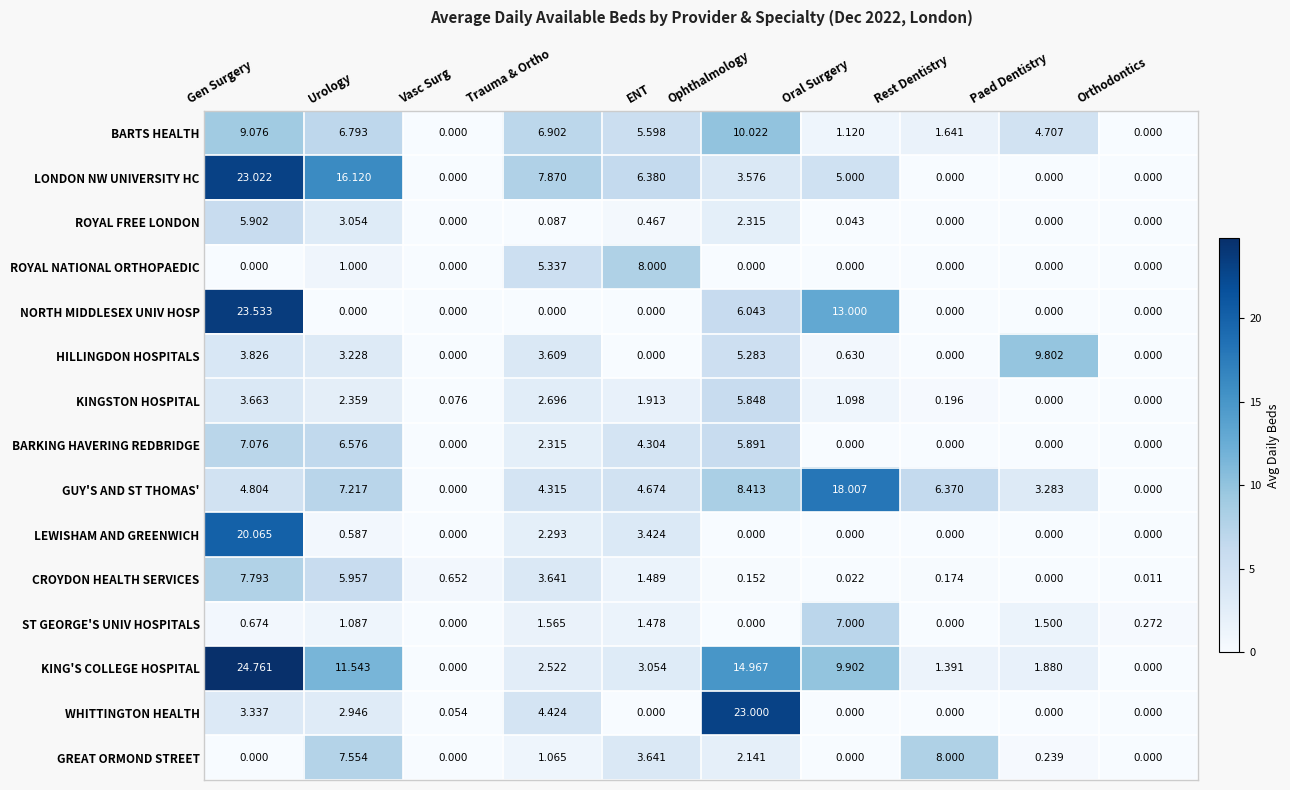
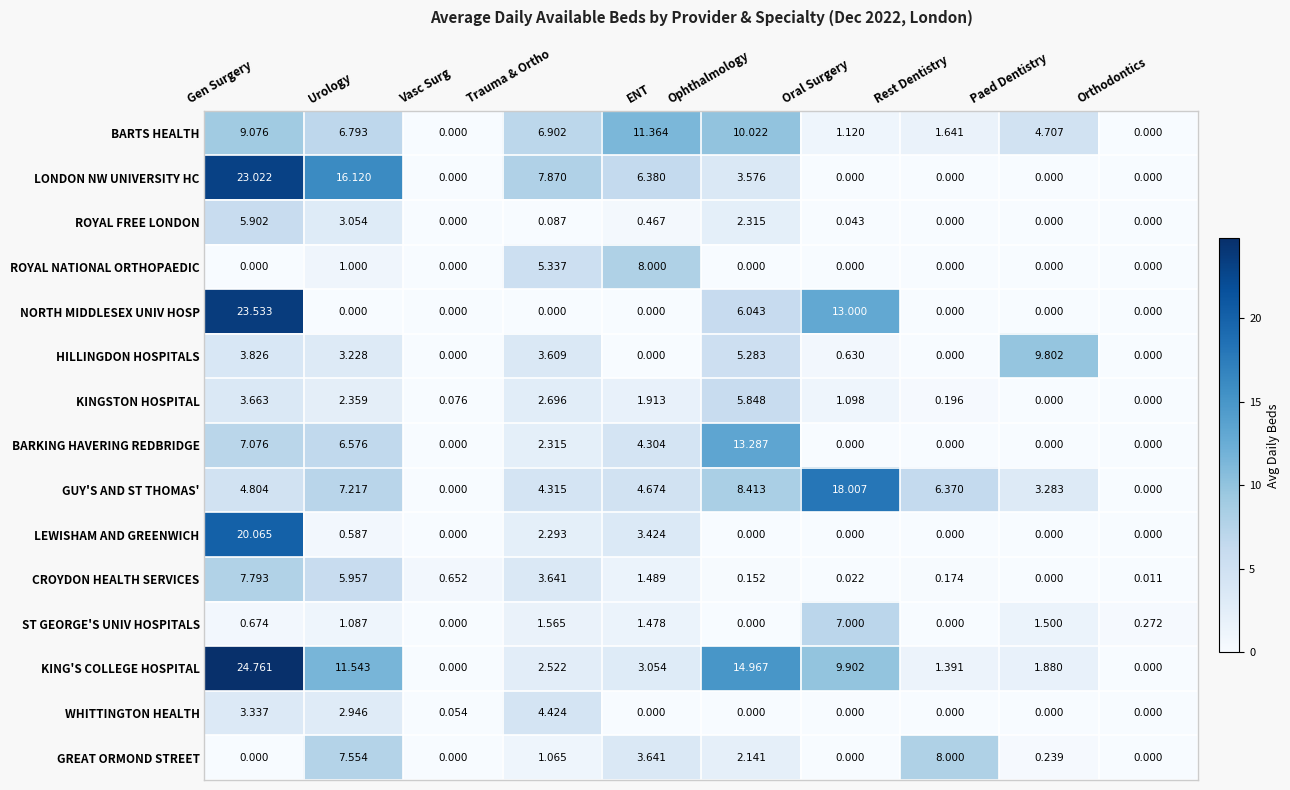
  {
    "BARTS HEALTH": {
      "Gen Surgery": 9.076,
      "Urology": 6.793,
      "Vasc Surg": 0.000,
      "Trauma & Ortho": 6.902,
-     "ENT": 5.598,
+     "ENT": 11.364,
      "Ophthalmology": 10.022,
      "Oral Surgery": 1.120,
      "Rest Dentistry": 1.641,
      "Paed Dentistry": 4.707,
      "Orthodontics": 0.000
    },
    "LONDON NW UNIVERSITY HC": {
      "Gen Surgery": 23.022,
      "Urology": 16.120,
      "Vasc Surg": 0.000,
      "Trauma & Ortho": 7.870,
      "ENT": 6.380,
      "Ophthalmology": 3.576,
-     "Oral Surgery": 5.000,
+     "Oral Surgery": 0.000,
      "Rest Dentistry": 0.000,
      "Paed Dentistry": 0.000,
      "Orthodontics": 0.000
    },
    "ROYAL FREE LONDON": {
      "Gen Surgery": 5.902,
      "Urology": 3.054,
      "Vasc Surg": 0.000,
      "Trauma & Ortho": 0.087,
      "ENT": 0.467,
      "Ophthalmology": 2.315,
      "Oral Surgery": 0.043,
      "Rest Dentistry": 0.000,
      "Paed Dentistry": 0.000,
      "Orthodontics": 0.000
    },
    "ROYAL NATIONAL ORTHOPAEDIC": {
      "Gen Surgery": 0.000,
      "Urology": 1.000,
      "Vasc Surg": 0.000,
      "Trauma & Ortho": 5.337,
      "ENT": 8.000,
      "Ophthalmology": 0.000,
      "Oral Surgery": 0.000,
      "Rest Dentistry": 0.000,
      "Paed Dentistry": 0.000,
      "Orthodontics": 0.000
    },
    "NORTH MIDDLESEX UNIV HOSP": {
      "Gen Surgery": 23.533,
      "Urology": 0.000,
      "Vasc Surg": 0.000,
      "Trauma & Ortho": 0.000,
      "ENT": 0.000,
      "Ophthalmology": 6.043,
      "Oral Surgery": 13.000,
      "Rest Dentistry": 0.000,
      "Paed Dentistry": 0.000,
      "Orthodontics": 0.000
    },
    "HILLINGDON HOSPITALS": {
      "Gen Surgery": 3.826,
      "Urology": 3.228,
      "Vasc Surg": 0.000,
      "Trauma & Ortho": 3.609,
      "ENT": 0.000,
      "Ophthalmology": 5.283,
      "Oral Surgery": 0.630,
      "Rest Dentistry": 0.000,
      "Paed Dentistry": 9.802,
      "Orthodontics": 0.000
    },
    "KINGSTON HOSPITAL": {
      "Gen Surgery": 3.663,
      "Urology": 2.359,
      "Vasc Surg": 0.076,
      "Trauma & Ortho": 2.696,
      "ENT": 1.913,
      "Ophthalmology": 5.848,
      "Oral Surgery": 1.098,
      "Rest Dentistry": 0.196,
      "Paed Dentistry": 0.000,
      "Orthodontics": 0.000
    },
    "BARKING HAVERING REDBRIDGE": {
      "Gen Surgery": 7.076,
      "Urology": 6.576,
      "Vasc Surg": 0.000,
      "Trauma & Ortho": 2.315,
      "ENT": 4.304,
-     "Ophthalmology": 5.891,
+     "Ophthalmology": 13.287,
      "Oral Surgery": 0.000,
      "Rest Dentistry": 0.000,
      "Paed Dentistry": 0.000,
      "Orthodontics": 0.000
    },
    "GUY'S AND ST THOMAS'": {
      "Gen Surgery": 4.804,
      "Urology": 7.217,
      "Vasc Surg": 0.000,
      "Trauma & Ortho": 4.315,
      "ENT": 4.674,
      "Ophthalmology": 8.413,
      "Oral Surgery": 18.007,
      "Rest Dentistry": 6.370,
      "Paed Dentistry": 3.283,
      "Orthodontics": 0.000
    },
    "LEWISHAM AND GREENWICH": {
      "Gen Surgery": 20.065,
      "Urology": 0.587,
      "Vasc Surg": 0.000,
      "Trauma & Ortho": 2.293,
      "ENT": 3.424,
      "Ophthalmology": 0.000,
      "Oral Surgery": 0.000,
      "Rest Dentistry": 0.000,
      "Paed Dentistry": 0.000,
      "Orthodontics": 0.000
    },
    "CROYDON HEALTH SERVICES": {
      "Gen Surgery": 7.793,
      "Urology": 5.957,
      "Vasc Surg": 0.652,
      "Trauma & Ortho": 3.641,
      "ENT": 1.489,
      "Ophthalmology": 0.152,
      "Oral Surgery": 0.022,
      "Rest Dentistry": 0.174,
      "Paed Dentistry": 0.000,
      "Orthodontics": 0.011
    },
    "ST GEORGE'S UNIV HOSPITALS": {
      "Gen Surgery": 0.674,
      "Urology": 1.087,
      "Vasc Surg": 0.000,
      "Trauma & Ortho": 1.565,
      "ENT": 1.478,
      "Ophthalmology": 0.000,
      "Oral Surgery": 7.000,
      "Rest Dentistry": 0.000,
      "Paed Dentistry": 1.500,
      "Orthodontics": 0.272
    },
    "KING'S COLLEGE HOSPITAL": {
      "Gen Surgery": 24.761,
      "Urology": 11.543,
      "Vasc Surg": 0.000,
      "Trauma & Ortho": 2.522,
      "ENT": 3.054,
      "Ophthalmology": 14.967,
      "Oral Surgery": 9.902,
      "Rest Dentistry": 1.391,
      "Paed Dentistry": 1.880,
      "Orthodontics": 0.000
    },
    "WHITTINGTON HEALTH": {
      "Gen Surgery": 3.337,
      "Urology": 2.946,
      "Vasc Surg": 0.054,
      "Trauma & Ortho": 4.424,
      "ENT": 0.000,
-     "Ophthalmology": 23.000,
+     "Ophthalmology": 0.000,
      "Oral Surgery": 0.000,
      "Rest Dentistry": 0.000,
      "Paed Dentistry": 0.000,
      "Orthodontics": 0.000
    },
    "GREAT ORMOND STREET": {
      "Gen Surgery": 0.000,
      "Urology": 7.554,
      "Vasc Surg": 0.000,
      "Trauma & Ortho": 1.065,
      "ENT": 3.641,
      "Ophthalmology": 2.141,
      "Oral Surgery": 0.000,
      "Rest Dentistry": 8.000,
      "Paed Dentistry": 0.239,
      "Orthodontics": 0.000
    }
  }
